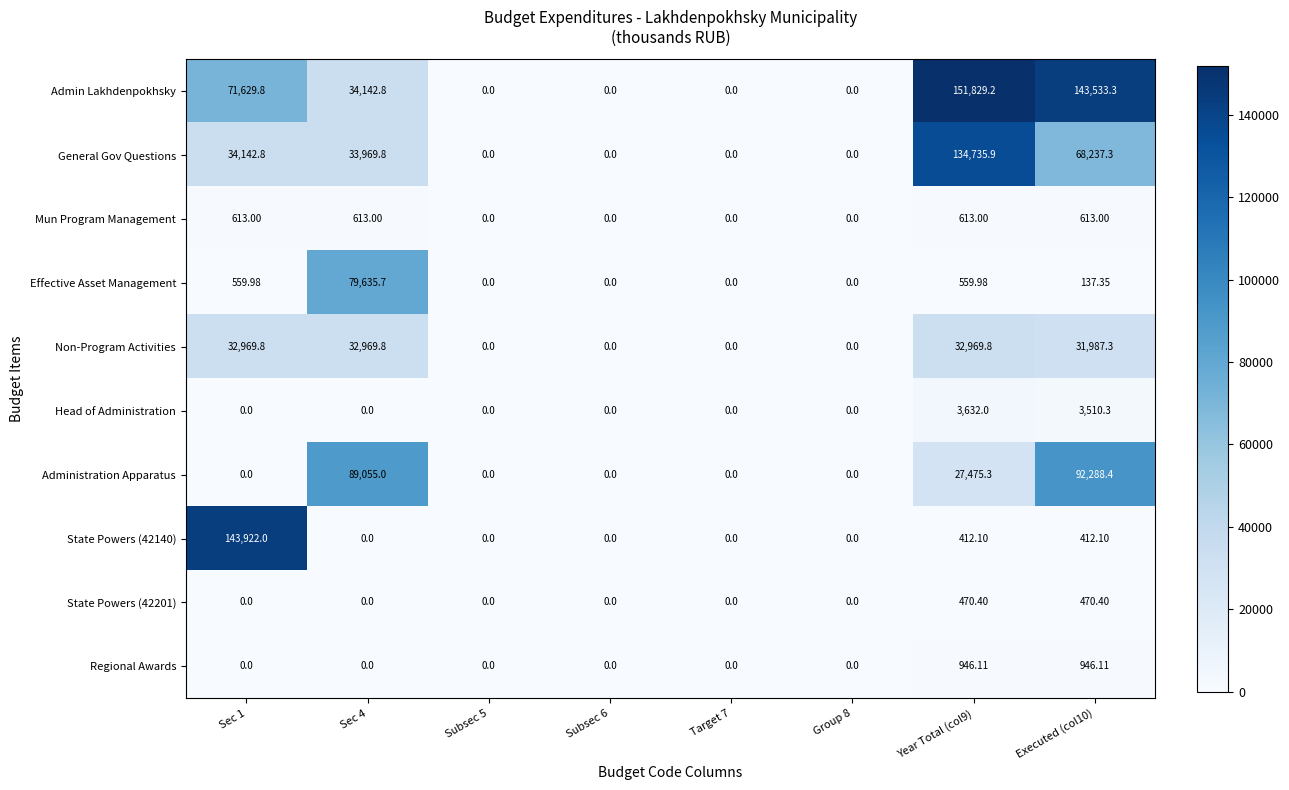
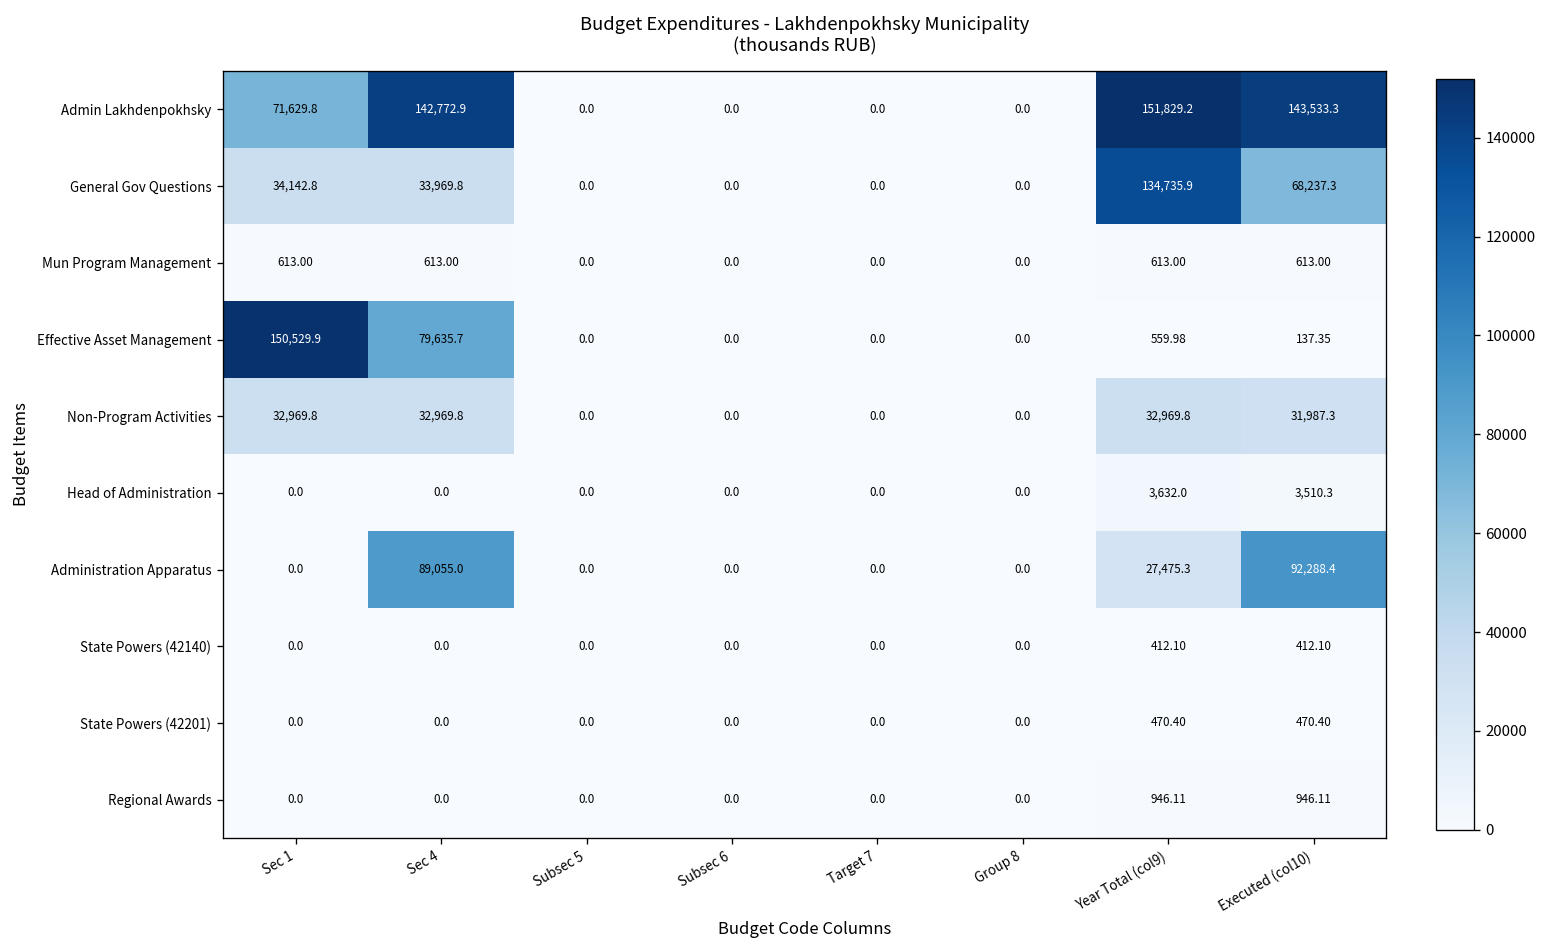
  {
    "Admin Lakhdenpokhsky": {
      "Sec 1": "71,629.8",
-     "Sec 4": "34,142.8",
+     "Sec 4": "142,772.9",
      "Subsec 5": "0.0",
      "Subsec 6": "0.0",
      "Target 7": "0.0",
      "Group 8": "0.0",
      "Year Total (col9)": "151,829.2",
      "Executed (col10)": "143,533.3"
    },
    "General Gov Questions": {
      "Sec 1": "34,142.8",
      "Sec 4": "33,969.8",
      "Subsec 5": "0.0",
      "Subsec 6": "0.0",
      "Target 7": "0.0",
      "Group 8": "0.0",
      "Year Total (col9)": "134,735.9",
      "Executed (col10)": "68,237.3"
    },
    "Mun Program Management": {
      "Sec 1": "613.00",
      "Sec 4": "613.00",
      "Subsec 5": "0.0",
      "Subsec 6": "0.0",
      "Target 7": "0.0",
      "Group 8": "0.0",
      "Year Total (col9)": "613.00",
      "Executed (col10)": "613.00"
    },
    "Effective Asset Management": {
-     "Sec 1": "559.98",
+     "Sec 1": "150,529.9",
      "Sec 4": "79,635.7",
      "Subsec 5": "0.0",
      "Subsec 6": "0.0",
      "Target 7": "0.0",
      "Group 8": "0.0",
      "Year Total (col9)": "559.98",
      "Executed (col10)": "137.35"
    },
    "Non-Program Activities": {
      "Sec 1": "32,969.8",
      "Sec 4": "32,969.8",
      "Subsec 5": "0.0",
      "Subsec 6": "0.0",
      "Target 7": "0.0",
      "Group 8": "0.0",
      "Year Total (col9)": "32,969.8",
      "Executed (col10)": "31,987.3"
    },
    "Head of Administration": {
      "Sec 1": "0.0",
      "Sec 4": "0.0",
      "Subsec 5": "0.0",
      "Subsec 6": "0.0",
      "Target 7": "0.0",
      "Group 8": "0.0",
      "Year Total (col9)": "3,632.0",
      "Executed (col10)": "3,510.3"
    },
    "Administration Apparatus": {
      "Sec 1": "0.0",
      "Sec 4": "89,055.0",
      "Subsec 5": "0.0",
      "Subsec 6": "0.0",
      "Target 7": "0.0",
      "Group 8": "0.0",
      "Year Total (col9)": "27,475.3",
      "Executed (col10)": "92,288.4"
    },
    "State Powers (42140)": {
-     "Sec 1": "143,922.0",
+     "Sec 1": "0.0",
      "Sec 4": "0.0",
      "Subsec 5": "0.0",
      "Subsec 6": "0.0",
      "Target 7": "0.0",
      "Group 8": "0.0",
      "Year Total (col9)": "412.10",
      "Executed (col10)": "412.10"
    },
    "State Powers (42201)": {
      "Sec 1": "0.0",
      "Sec 4": "0.0",
      "Subsec 5": "0.0",
      "Subsec 6": "0.0",
      "Target 7": "0.0",
      "Group 8": "0.0",
      "Year Total (col9)": "470.40",
      "Executed (col10)": "470.40"
    },
    "Regional Awards": {
      "Sec 1": "0.0",
      "Sec 4": "0.0",
      "Subsec 5": "0.0",
      "Subsec 6": "0.0",
      "Target 7": "0.0",
      "Group 8": "0.0",
      "Year Total (col9)": "946.11",
      "Executed (col10)": "946.11"
    }
  }
